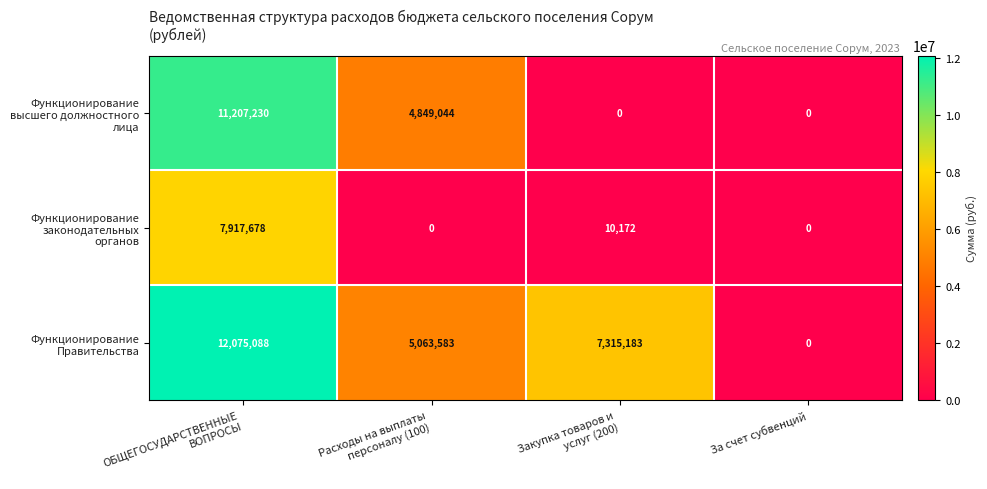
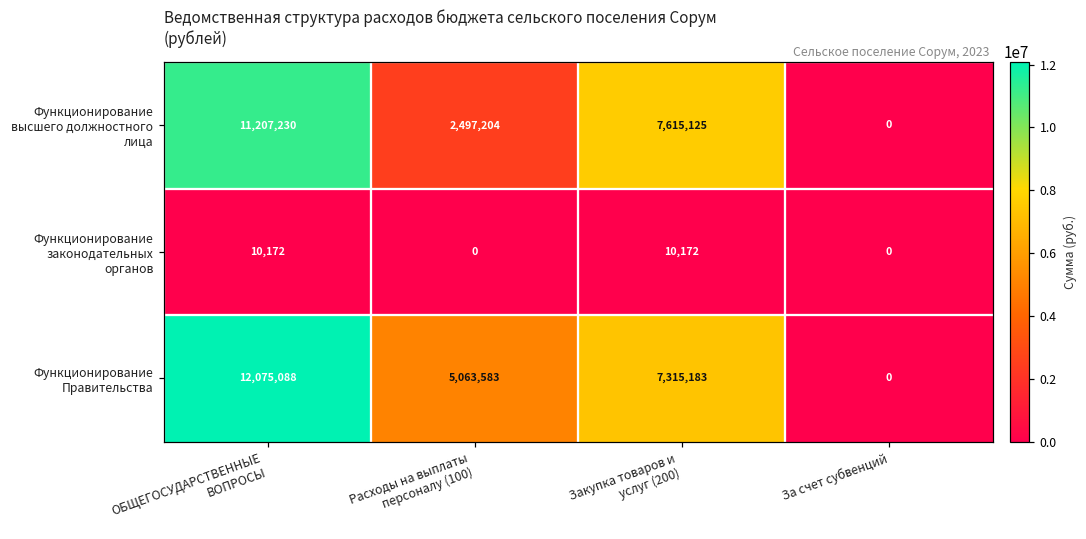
  {
    "Функционирование высшего должностного лица": {
      "ОБЩЕГОСУДАРСТВЕННЫЕ ВОПРОСЫ": "11,207,230",
-     "Расходы на выплаты персоналу (100)": "4,849,044",
-     "Закупка товаров и услуг (200)": "0",
+     "Расходы на выплаты персоналу (100)": "2,497,204",
+     "Закупка товаров и услуг (200)": "7,615,125",
      "За счет субвенций": "0"
    },
    "Функционирование законодательных органов": {
-     "ОБЩЕГОСУДАРСТВЕННЫЕ ВОПРОСЫ": "7,917,678",
+     "ОБЩЕГОСУДАРСТВЕННЫЕ ВОПРОСЫ": "10,172",
      "Расходы на выплаты персоналу (100)": "0",
      "Закупка товаров и услуг (200)": "10,172",
      "За счет субвенций": "0"
    },
    "Функционирование Правительства": {
      "ОБЩЕГОСУДАРСТВЕННЫЕ ВОПРОСЫ": "12,075,088",
      "Расходы на выплаты персоналу (100)": "5,063,583",
      "Закупка товаров и услуг (200)": "7,315,183",
      "За счет субвенций": "0"
    }
  }
